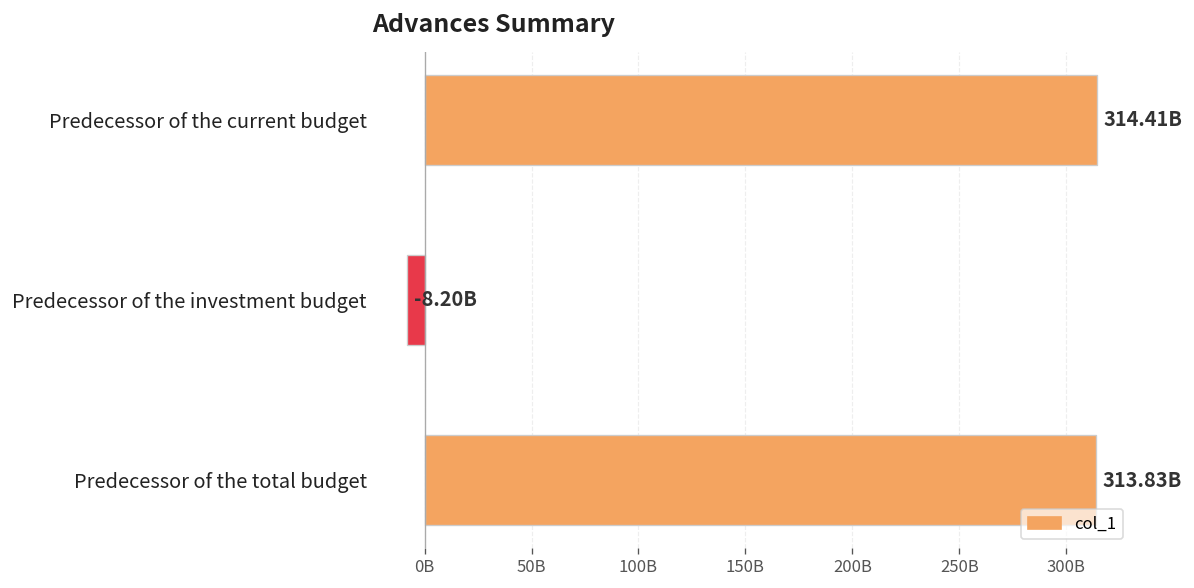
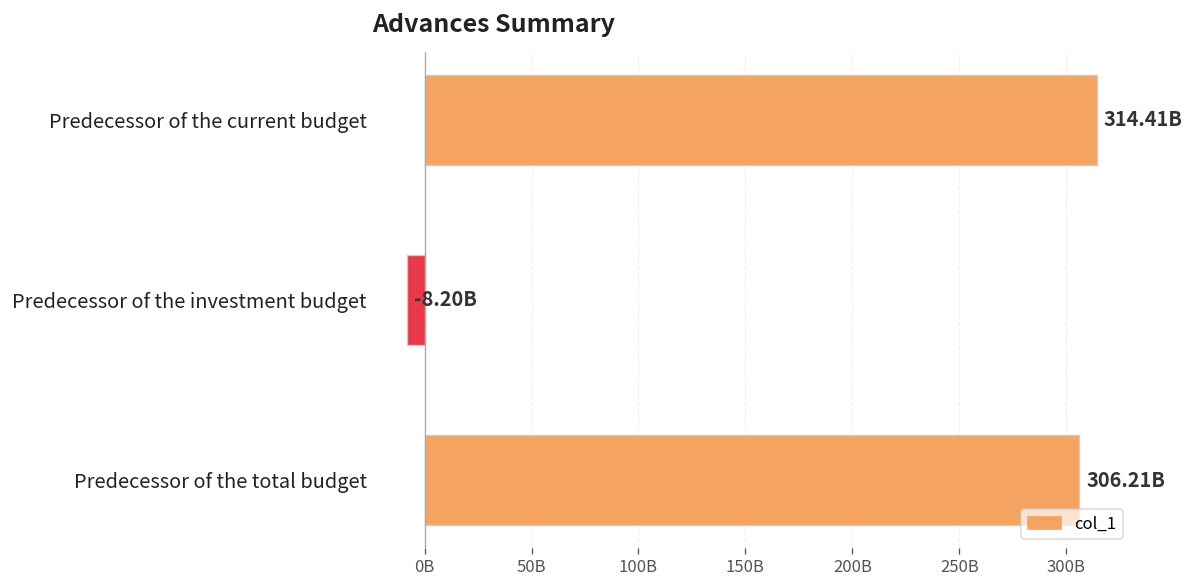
  {
    "Predecessor of the current budget": "314.41B",
    "Predecessor of the investment budget": "-8.20B",
-   "Predecessor of the total budget": "313.83B"
+   "Predecessor of the total budget": "306.21B"
  }
